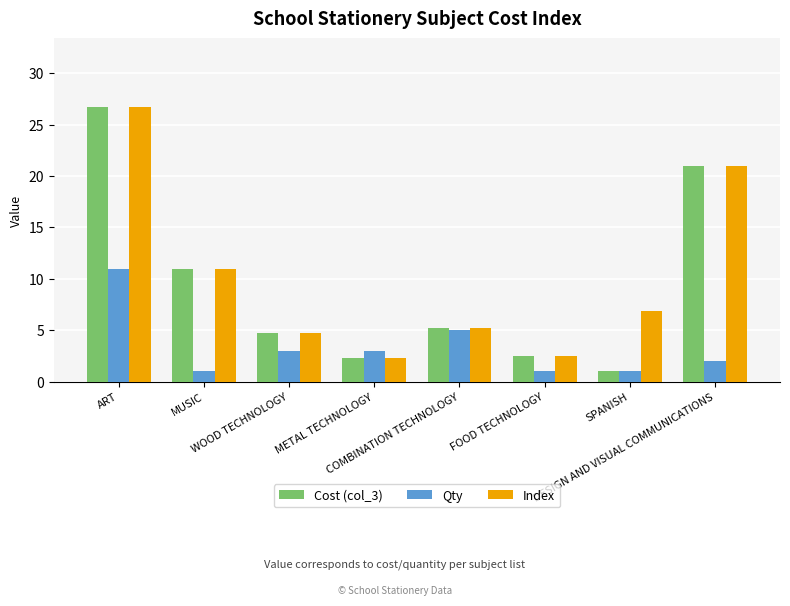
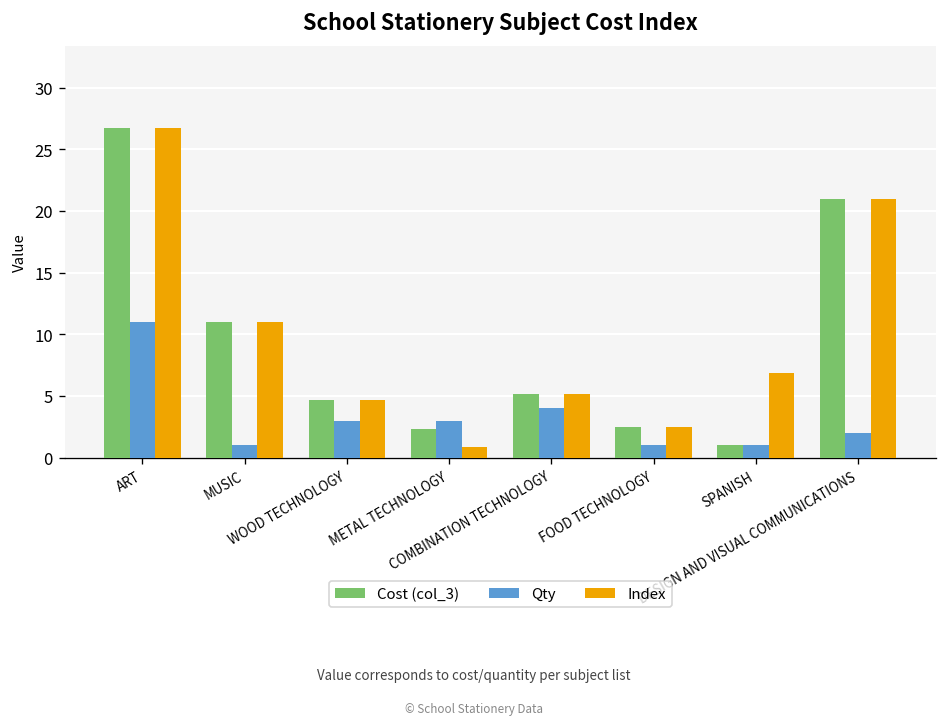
  {
    "Cost (col_3)": {
      "ART": 26.7,
      "MUSIC": 11.0,
      "WOOD TECHNOLOGY": 4.7,
      "METAL TECHNOLOGY": 2.3,
      "COMBINATION TECHNOLOGY": 5.2,
      "FOOD TECHNOLOGY": 2.5,
      "SPANISH": 1.0,
      "DESIGN AND VISUAL COMMUNICATIONS": 21.0
    },
    "Qty": {
      "ART": 11,
      "MUSIC": 1,
      "WOOD TECHNOLOGY": 3,
      "METAL TECHNOLOGY": 3,
-     "COMBINATION TECHNOLOGY": 5,
+     "COMBINATION TECHNOLOGY": 4,
      "FOOD TECHNOLOGY": 1,
      "SPANISH": 1,
      "DESIGN AND VISUAL COMMUNICATIONS": 2
    },
    "Index": {
      "ART": 26.7,
      "MUSIC": 11.0,
      "WOOD TECHNOLOGY": 4.7,
-     "METAL TECHNOLOGY": 2.3,
+     "METAL TECHNOLOGY": 0.9,
      "COMBINATION TECHNOLOGY": 5.2,
      "FOOD TECHNOLOGY": 2.5,
      "SPANISH": 6.9,
      "DESIGN AND VISUAL COMMUNICATIONS": 21.0
    }
  }
